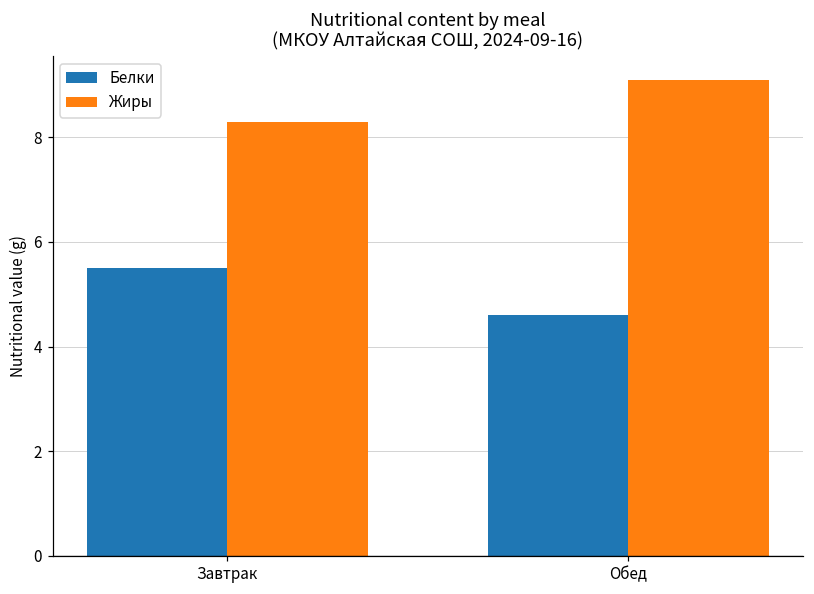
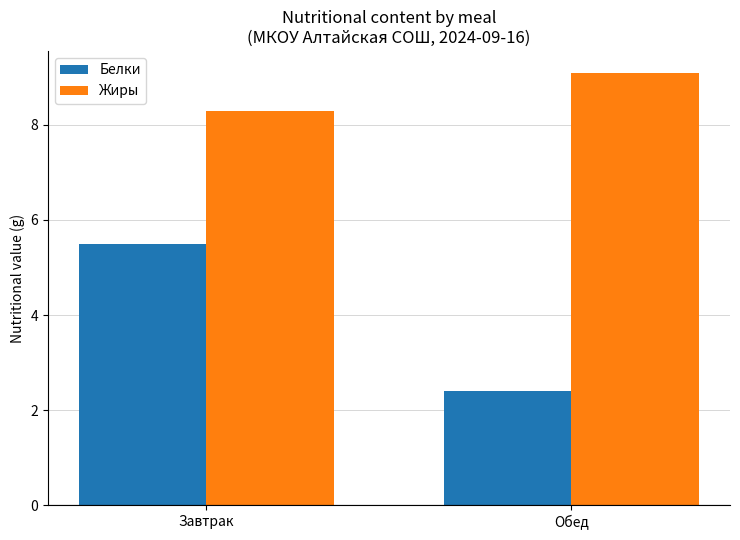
  {
    "Белки": {
      "Завтрак": 5.5,
-     "Обед": 4.6
+     "Обед": 2.4
    },
    "Жиры": {
      "Завтрак": 8.3,
      "Обед": 9.1
    }
  }
